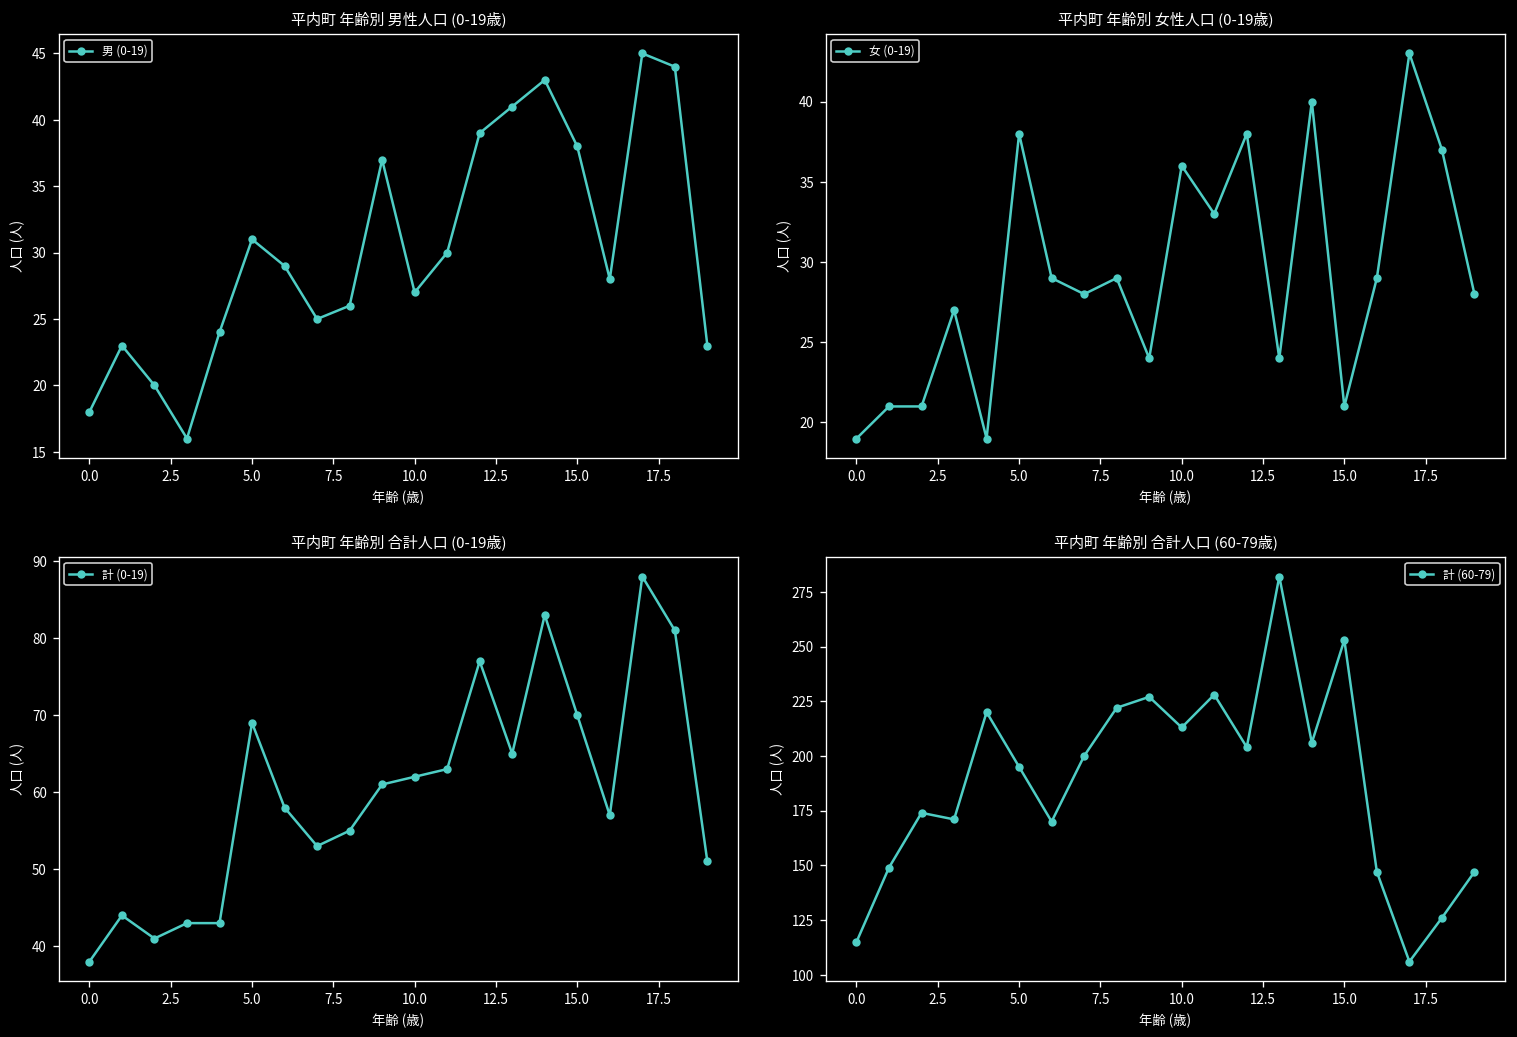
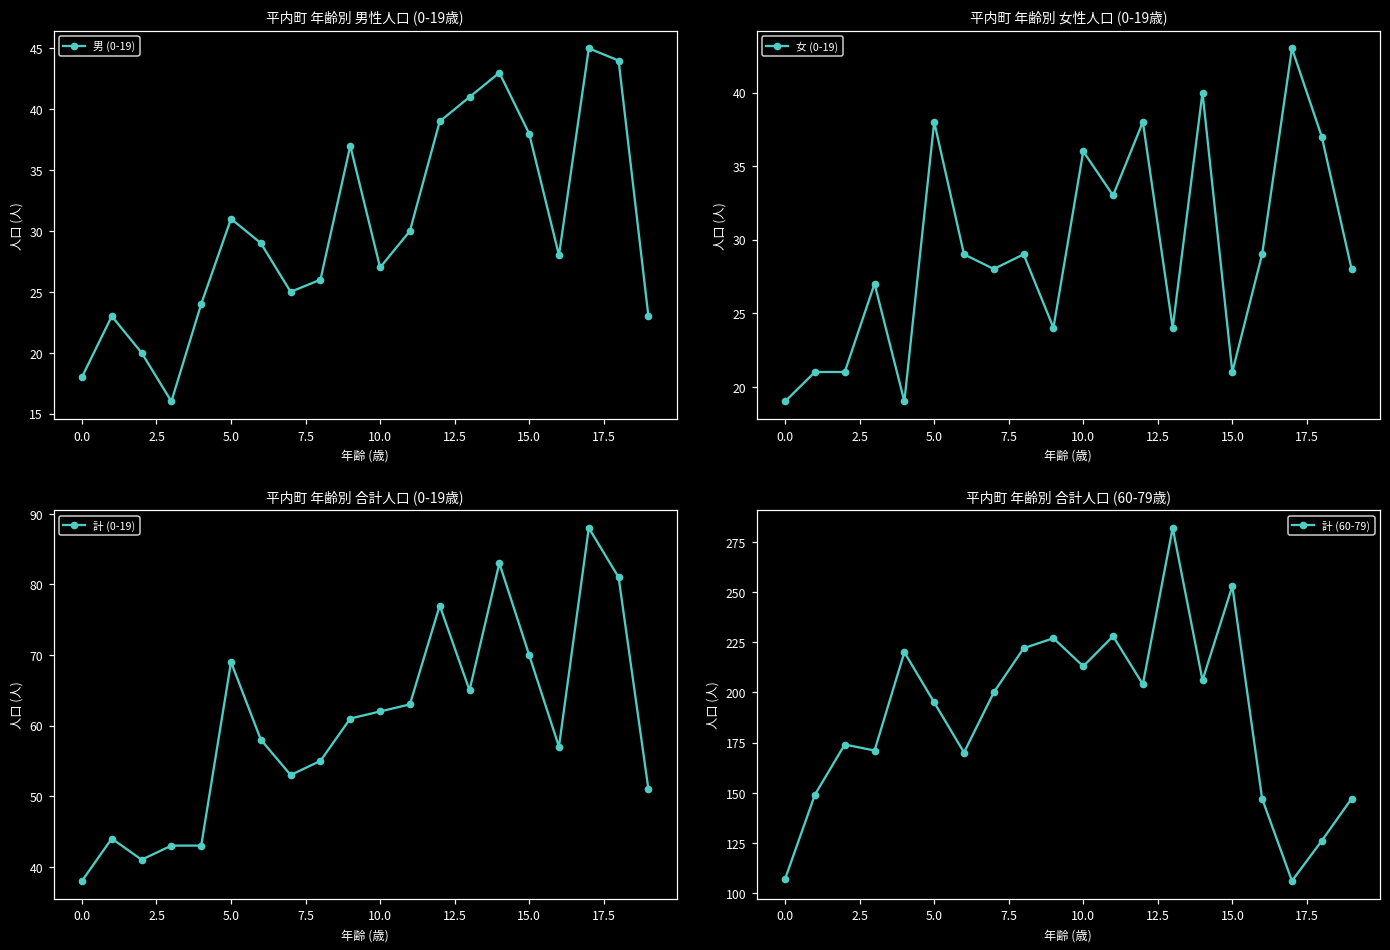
  {
    "平内町 年齢別 男性人口 (0-19歳)": {
      "0.0": 18.0,
      "5.0": 31.0,
      "10.0": 27.0,
      "15.0": 38.0
    },
    "平内町 年齢別 女性人口 (0-19歳)": {
      "0.0": 19.0,
      "5.0": 38.0,
      "10.0": 36.0,
      "15.0": 21.0
    },
    "平内町 年齢別 合計人口 (0-19歳)": {
      "0.0": 38,
      "5.0": 69,
      "10.0": 62,
      "15.0": 70
    },
    "平内町 年齢別 合計人口 (60-79歳)": {
-     "0.0": 115,
+     "0.0": 107,
      "5.0": 195,
      "10.0": 213,
      "15.0": 253
    }
  }
